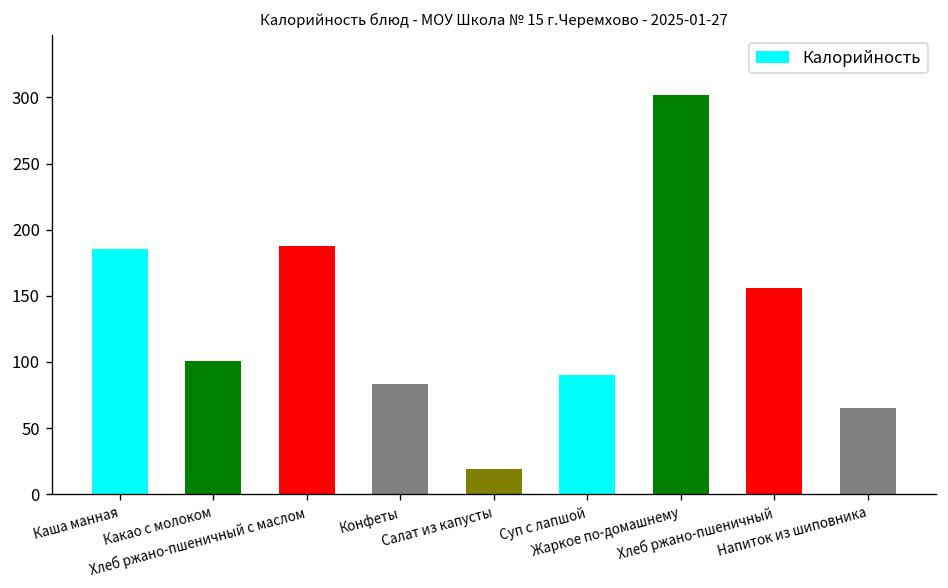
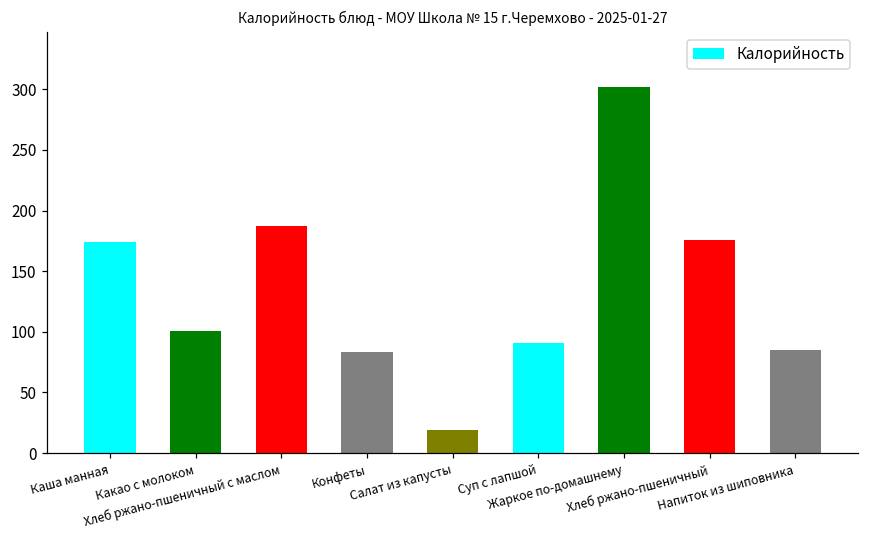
  {
-   "Каша манная": 185,
+   "Каша манная": 174,
    "Какао с молоком": 100,
    "Хлеб ржано-пшеничный с маслом": 188,
    "Конфеты": 84,
    "Салат из капусты": 19,
    "Суп с лапшой": 90,
    "Жаркое по-домашнему": 302,
-   "Хлеб ржано-пшеничный": 156,
-   "Напиток из шиповника": 65
+   "Хлеб ржано-пшеничный": 176,
+   "Напиток из шиповника": 85
  }
